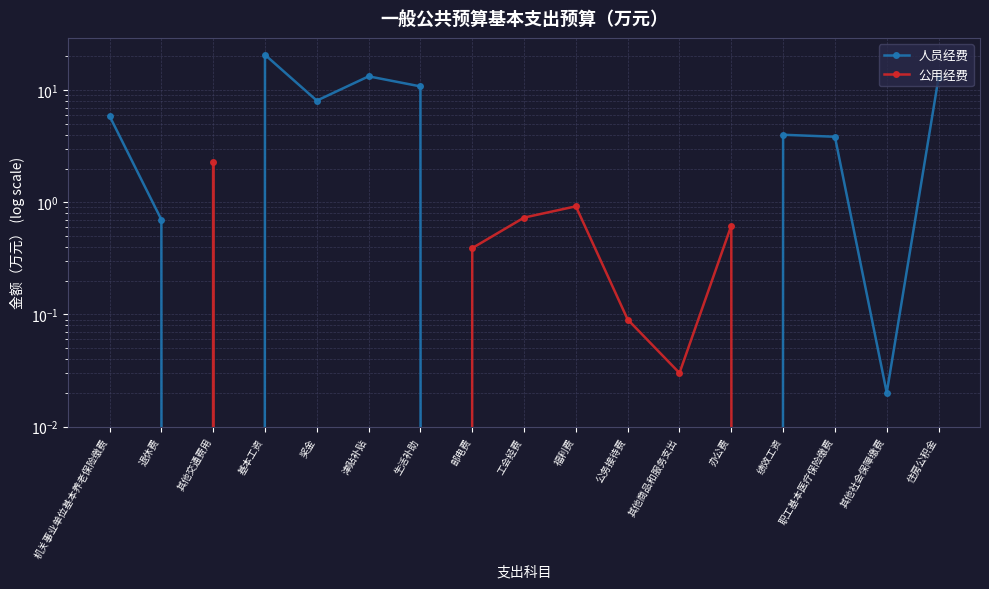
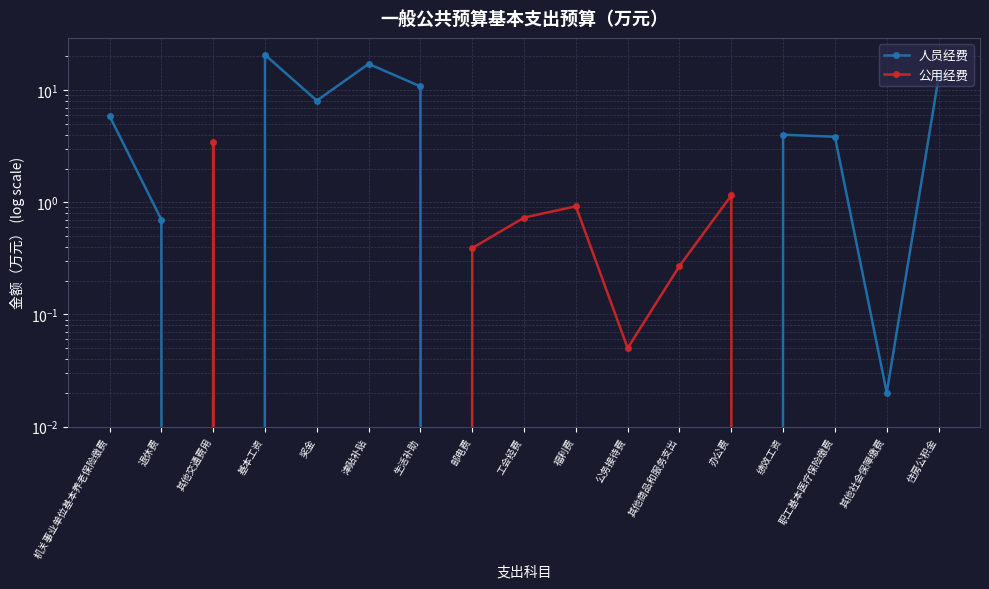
  {
    "人员经费": {
      "机关事业单位基本养老保险缴费": 6,
      "退休费": 0.7,
      "基本工资": 21,
      "奖金": 8,
-     "津贴补贴": 13,
+     "津贴补贴": 17,
      "生活补助": 11,
      "绩效工资": 4,
      "职工基本医疗保险缴费": 4,
      "其他社会保障缴费": 0.020
    },
    "公用经费": {
-     "其他交通费用": 2.3,
+     "其他交通费用": 3.4,
      "邮电费": 0.39,
      "工会经费": 0.7,
      "福利费": 0.9,
-     "公务接待费": 0.09,
-     "其他商品和服务支出": 0.03,
-     "办公费": 0.6
+     "公务接待费": 0.05,
+     "其他商品和服务支出": 0.27,
+     "办公费": 1.2
    }
  }
